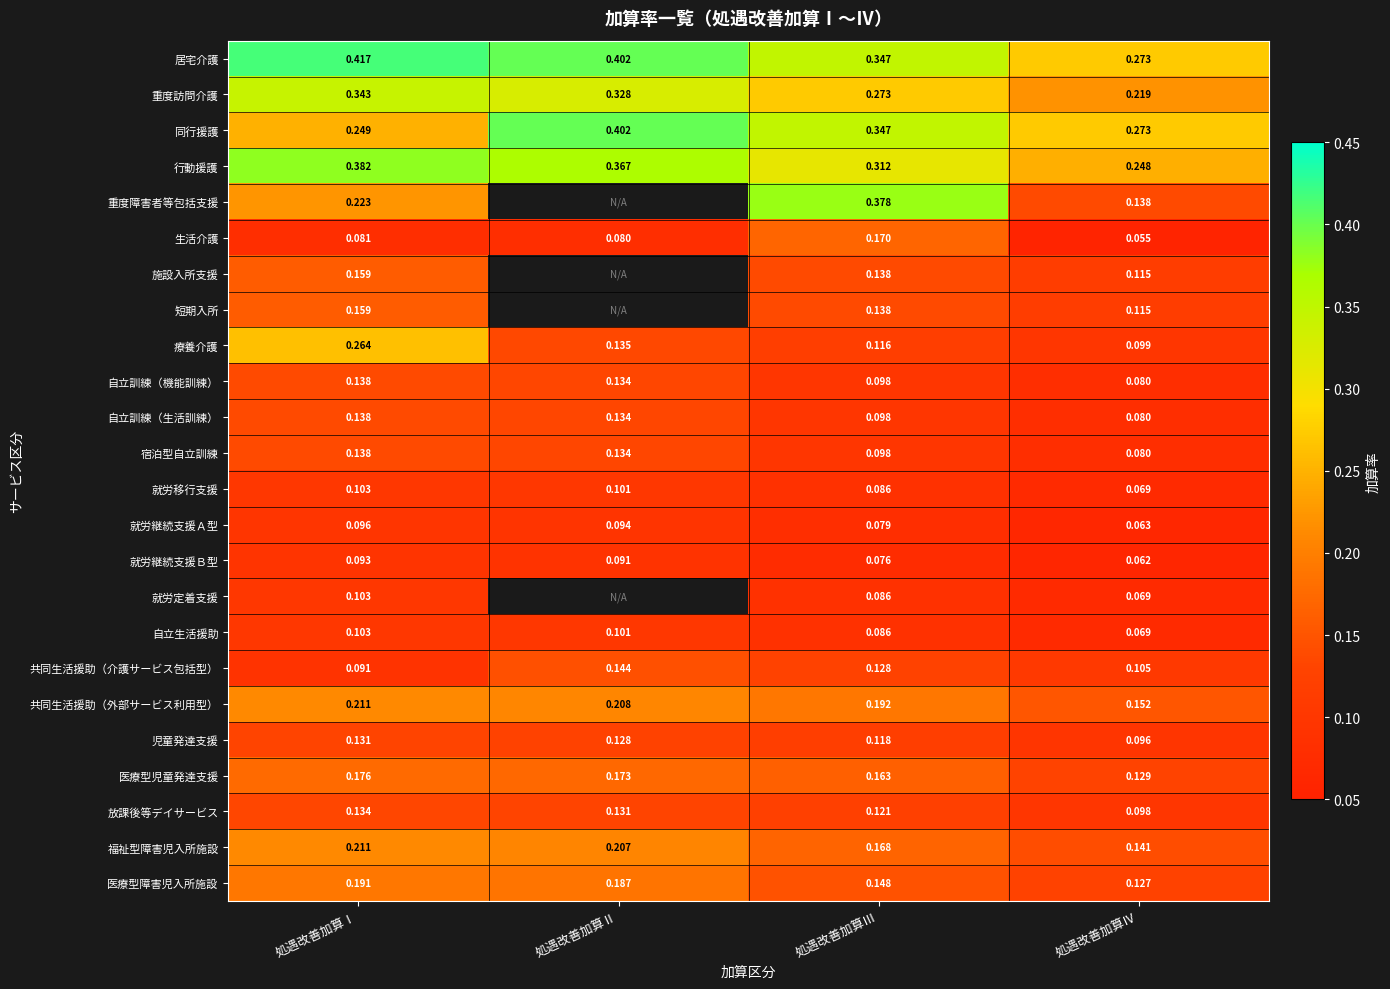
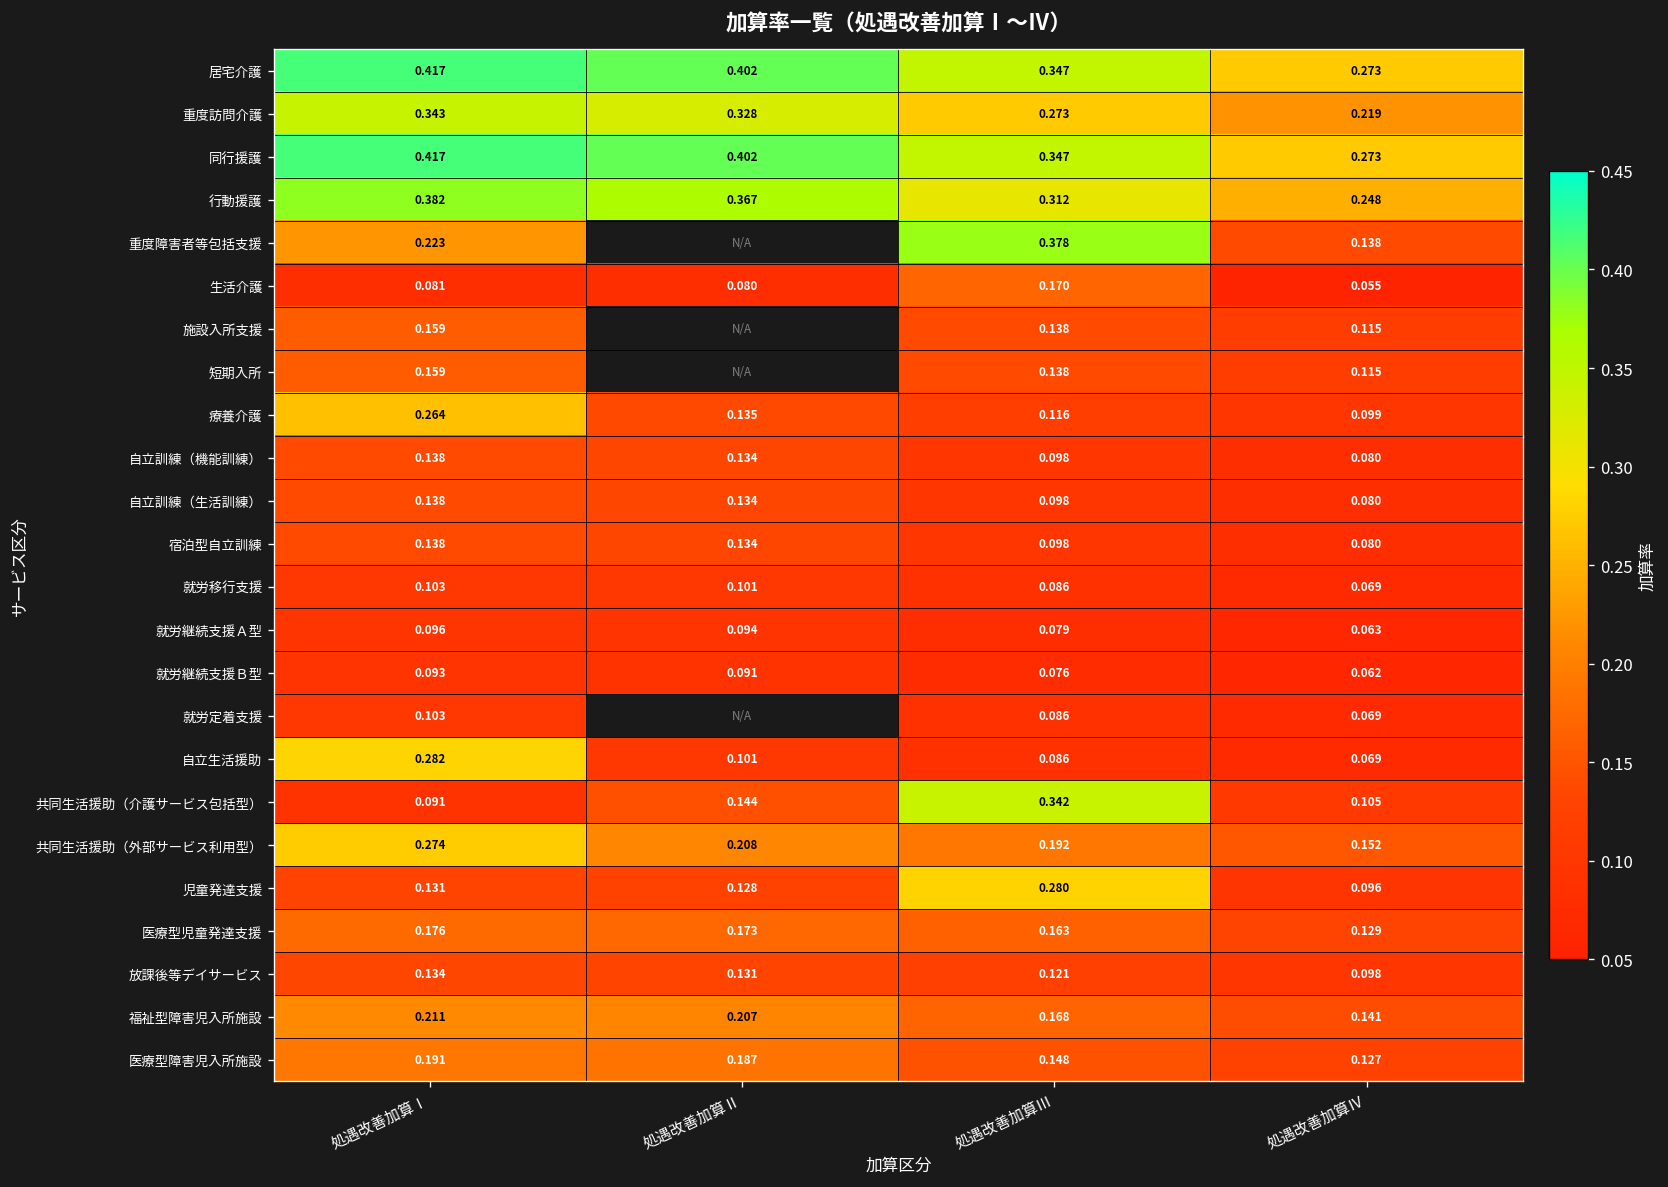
  {
    "居宅介護": {
      "処遇改善加算Ⅰ": 0.417,
      "処遇改善加算Ⅱ": 0.402,
      "処遇改善加算Ⅲ": 0.347,
      "処遇改善加算Ⅳ": 0.273
    },
    "重度訪問介護": {
      "処遇改善加算Ⅰ": 0.343,
      "処遇改善加算Ⅱ": 0.328,
      "処遇改善加算Ⅲ": 0.273,
      "処遇改善加算Ⅳ": 0.219
    },
    "同行援護": {
-     "処遇改善加算Ⅰ": 0.249,
+     "処遇改善加算Ⅰ": 0.417,
      "処遇改善加算Ⅱ": 0.402,
      "処遇改善加算Ⅲ": 0.347,
      "処遇改善加算Ⅳ": 0.273
    },
    "行動援護": {
      "処遇改善加算Ⅰ": 0.382,
      "処遇改善加算Ⅱ": 0.367,
      "処遇改善加算Ⅲ": 0.312,
      "処遇改善加算Ⅳ": 0.248
    },
    "重度障害者等包括支援": {
      "処遇改善加算Ⅰ": 0.223,
      "処遇改善加算Ⅲ": 0.378,
      "処遇改善加算Ⅳ": 0.138
    },
    "生活介護": {
      "処遇改善加算Ⅰ": 0.081,
      "処遇改善加算Ⅱ": 0.080,
      "処遇改善加算Ⅲ": 0.170,
      "処遇改善加算Ⅳ": 0.055
    },
    "施設入所支援": {
      "処遇改善加算Ⅰ": 0.159,
      "処遇改善加算Ⅲ": 0.138,
      "処遇改善加算Ⅳ": 0.115
    },
    "短期入所": {
      "処遇改善加算Ⅰ": 0.159,
      "処遇改善加算Ⅲ": 0.138,
      "処遇改善加算Ⅳ": 0.115
    },
    "療養介護": {
      "処遇改善加算Ⅰ": 0.264,
      "処遇改善加算Ⅱ": 0.135,
      "処遇改善加算Ⅲ": 0.116,
      "処遇改善加算Ⅳ": 0.099
    },
    "自立訓練（機能訓練）": {
      "処遇改善加算Ⅰ": 0.138,
      "処遇改善加算Ⅱ": 0.134,
      "処遇改善加算Ⅲ": 0.098,
      "処遇改善加算Ⅳ": 0.080
    },
    "自立訓練（生活訓練）": {
      "処遇改善加算Ⅰ": 0.138,
      "処遇改善加算Ⅱ": 0.134,
      "処遇改善加算Ⅲ": 0.098,
      "処遇改善加算Ⅳ": 0.080
    },
    "宿泊型自立訓練": {
      "処遇改善加算Ⅰ": 0.138,
      "処遇改善加算Ⅱ": 0.134,
      "処遇改善加算Ⅲ": 0.098,
      "処遇改善加算Ⅳ": 0.080
    },
    "就労移行支援": {
      "処遇改善加算Ⅰ": 0.103,
      "処遇改善加算Ⅱ": 0.101,
      "処遇改善加算Ⅲ": 0.086,
      "処遇改善加算Ⅳ": 0.069
    },
    "就労継続支援Ａ型": {
      "処遇改善加算Ⅰ": 0.096,
      "処遇改善加算Ⅱ": 0.094,
      "処遇改善加算Ⅲ": 0.079,
      "処遇改善加算Ⅳ": 0.063
    },
    "就労継続支援Ｂ型": {
      "処遇改善加算Ⅰ": 0.093,
      "処遇改善加算Ⅱ": 0.091,
      "処遇改善加算Ⅲ": 0.076,
      "処遇改善加算Ⅳ": 0.062
    },
    "就労定着支援": {
      "処遇改善加算Ⅰ": 0.103,
      "処遇改善加算Ⅲ": 0.086,
      "処遇改善加算Ⅳ": 0.069
    },
    "自立生活援助": {
-     "処遇改善加算Ⅰ": 0.103,
+     "処遇改善加算Ⅰ": 0.282,
      "処遇改善加算Ⅱ": 0.101,
      "処遇改善加算Ⅲ": 0.086,
      "処遇改善加算Ⅳ": 0.069
    },
    "共同生活援助（介護サービス包括型）": {
      "処遇改善加算Ⅰ": 0.091,
      "処遇改善加算Ⅱ": 0.144,
-     "処遇改善加算Ⅲ": 0.128,
+     "処遇改善加算Ⅲ": 0.342,
      "処遇改善加算Ⅳ": 0.105
    },
    "共同生活援助（外部サービス利用型）": {
-     "処遇改善加算Ⅰ": 0.211,
+     "処遇改善加算Ⅰ": 0.274,
      "処遇改善加算Ⅱ": 0.208,
      "処遇改善加算Ⅲ": 0.192,
      "処遇改善加算Ⅳ": 0.152
    },
    "児童発達支援": {
      "処遇改善加算Ⅰ": 0.131,
      "処遇改善加算Ⅱ": 0.128,
-     "処遇改善加算Ⅲ": 0.118,
+     "処遇改善加算Ⅲ": 0.280,
      "処遇改善加算Ⅳ": 0.096
    },
    "医療型児童発達支援": {
      "処遇改善加算Ⅰ": 0.176,
      "処遇改善加算Ⅱ": 0.173,
      "処遇改善加算Ⅲ": 0.163,
      "処遇改善加算Ⅳ": 0.129
    },
    "放課後等デイサービス": {
      "処遇改善加算Ⅰ": 0.134,
      "処遇改善加算Ⅱ": 0.131,
      "処遇改善加算Ⅲ": 0.121,
      "処遇改善加算Ⅳ": 0.098
    },
    "福祉型障害児入所施設": {
      "処遇改善加算Ⅰ": 0.211,
      "処遇改善加算Ⅱ": 0.207,
      "処遇改善加算Ⅲ": 0.168,
      "処遇改善加算Ⅳ": 0.141
    },
    "医療型障害児入所施設": {
      "処遇改善加算Ⅰ": 0.191,
      "処遇改善加算Ⅱ": 0.187,
      "処遇改善加算Ⅲ": 0.148,
      "処遇改善加算Ⅳ": 0.127
    }
  }
